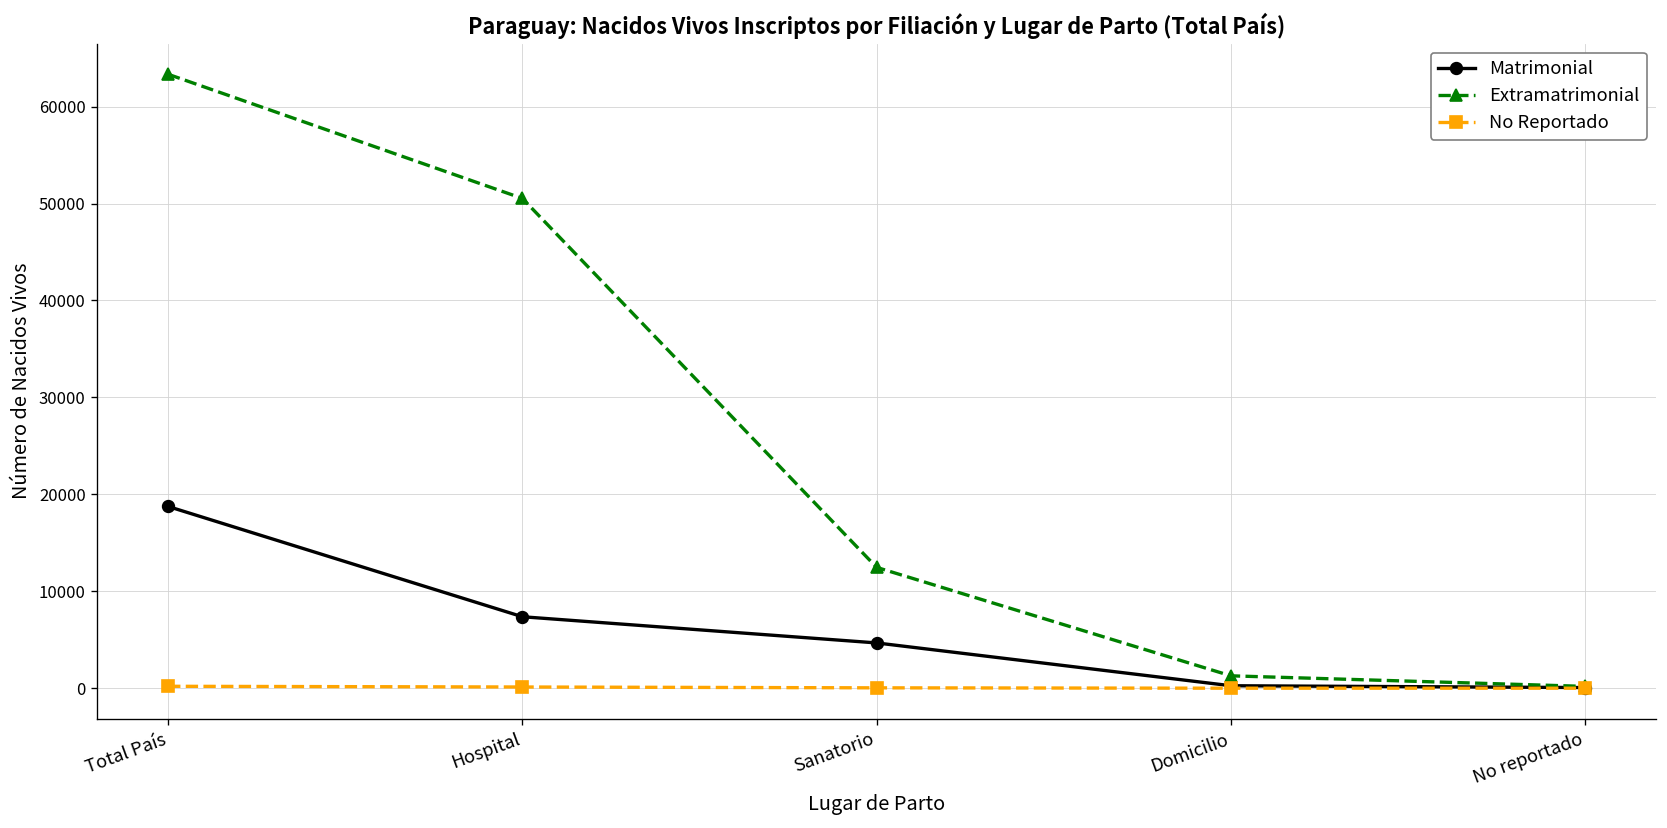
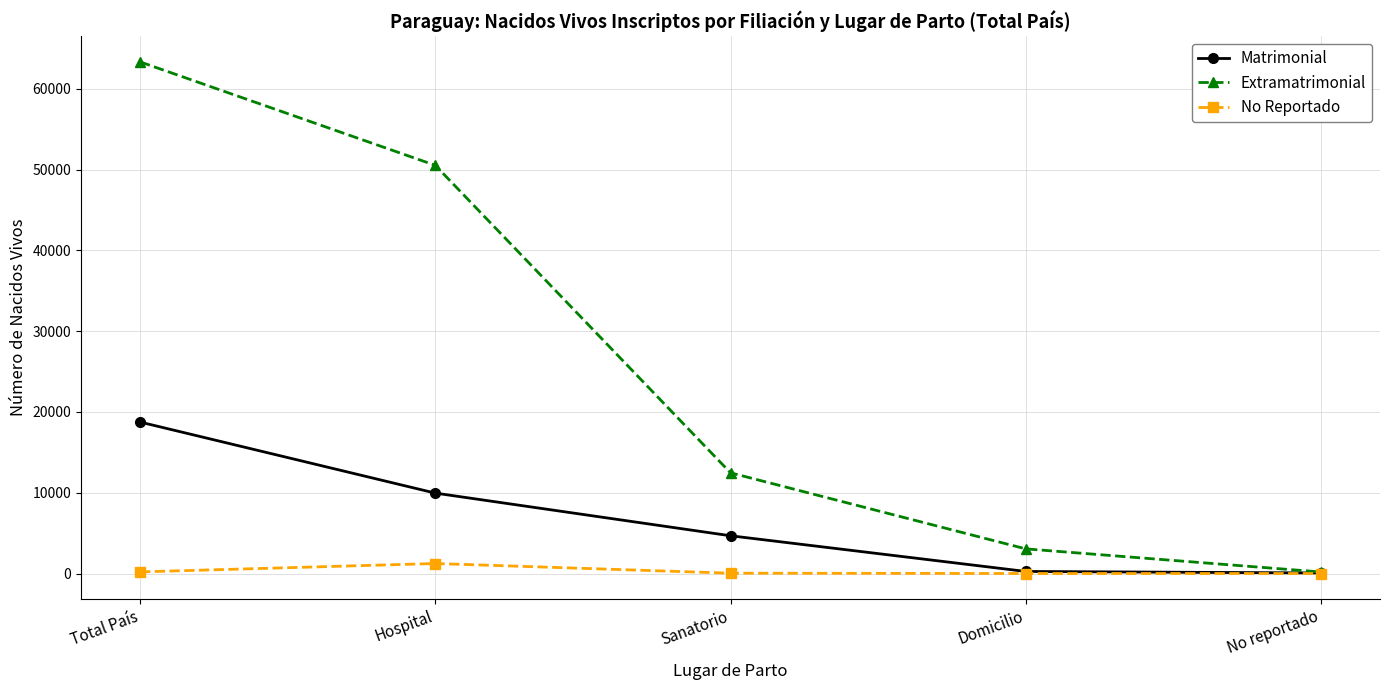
  {
    "Matrimonial": {
      "Total País": 19000,
-     "Hospital": 7000,
+     "Hospital": 10000,
      "Sanatorio": 5000
    },
    "Extramatrimonial": {
      "Total País": 63000,
      "Hospital": 51000,
      "Sanatorio": 12000,
-     "Domicilio": 1000
+     "Domicilio": 3000
    },
    "No Reportado": {
      "Total País": 0,
-     "Hospital": 0,
+     "Hospital": 1000,
      "Sanatorio": 0
    }
  }
